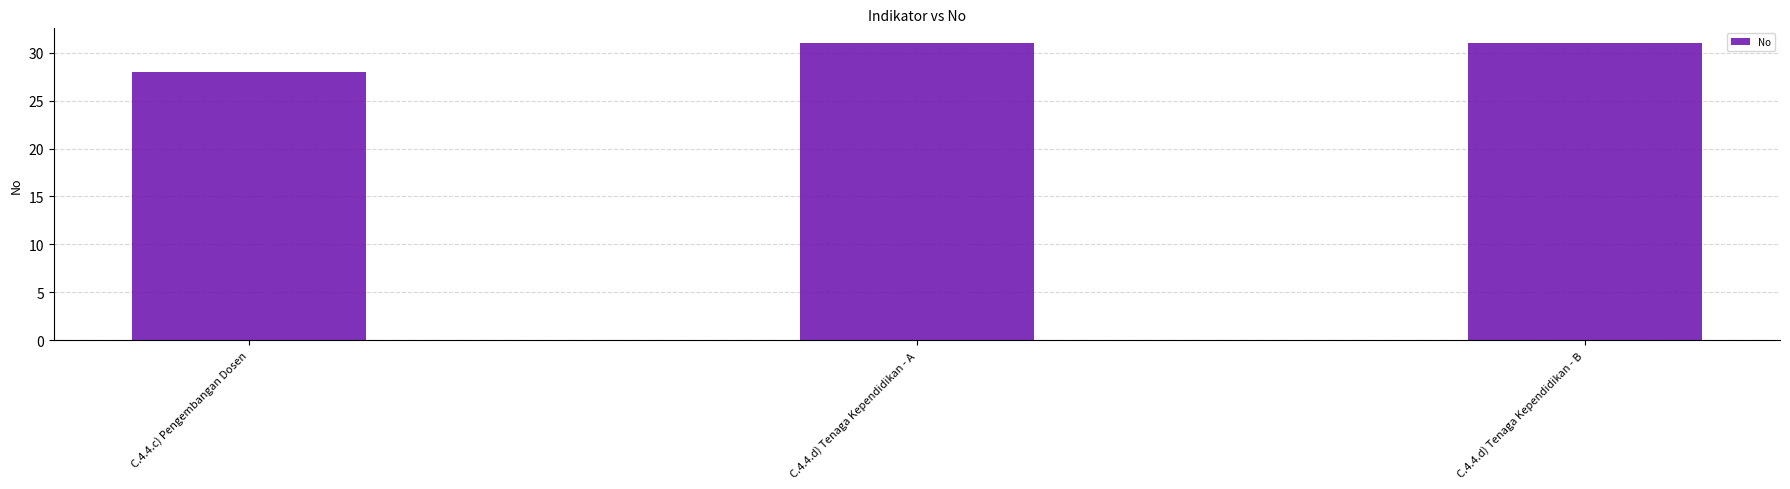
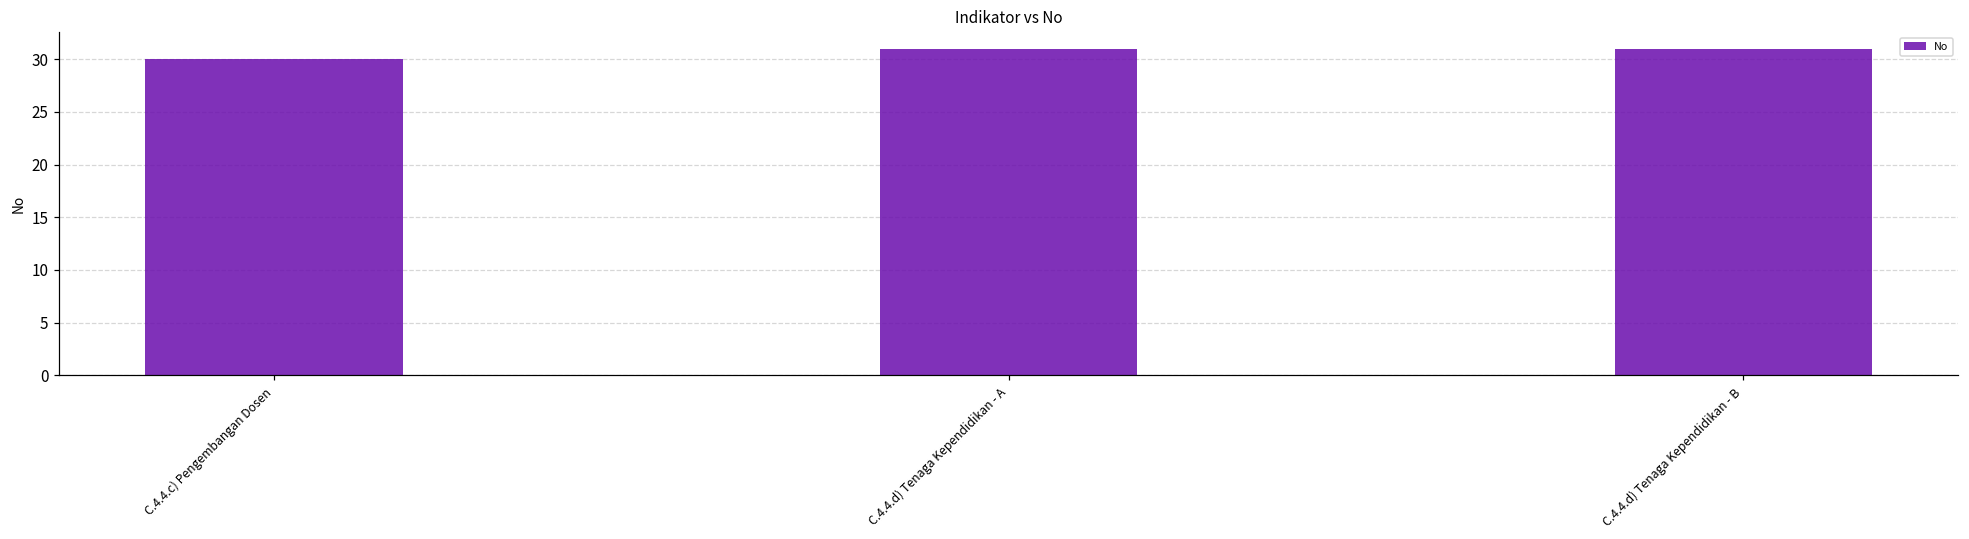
  {
-   "C.4.4.c) Pengembangan Dosen": 28,
+   "C.4.4.c) Pengembangan Dosen": 30,
    "C.4.4.d) Tenaga Kependidikan - A": 31,
    "C.4.4.d) Tenaga Kependidikan - B": 31
  }
